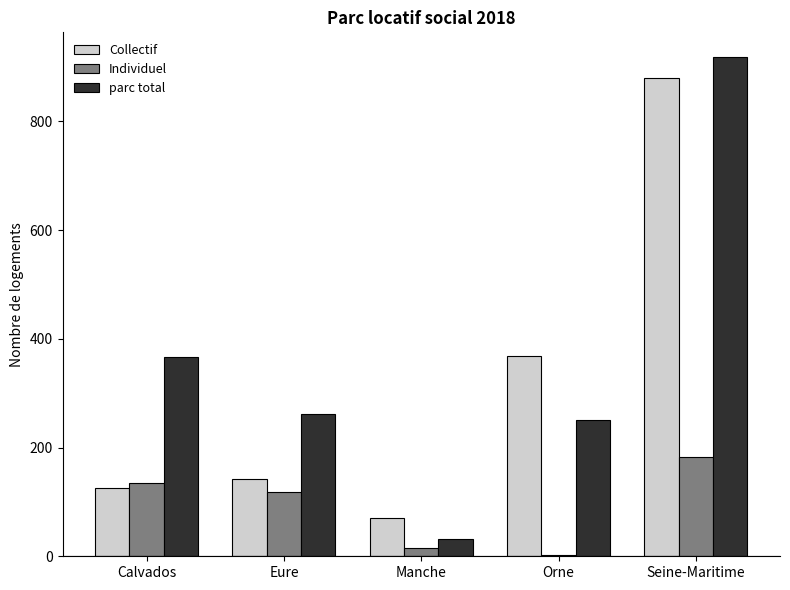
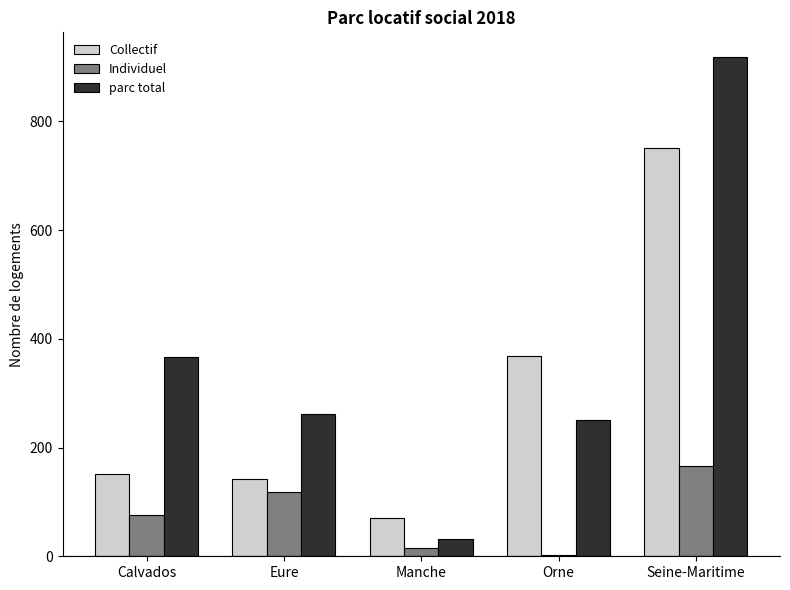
  {
    "Collectif": {
-     "Calvados": 130,
+     "Calvados": 150,
      "Eure": 140,
      "Manche": 70,
      "Orne": 370,
-     "Seine-Maritime": 880
+     "Seine-Maritime": 750
    },
    "Individuel": {
-     "Calvados": 130,
+     "Calvados": 80,
      "Eure": 120,
      "Manche": 20,
-     "Seine-Maritime": 180
+     "Seine-Maritime": 170
    },
    "parc total": {
      "Calvados": 370,
      "Eure": 260,
      "Manche": 30,
      "Orne": 250,
      "Seine-Maritime": 920
    }
  }
